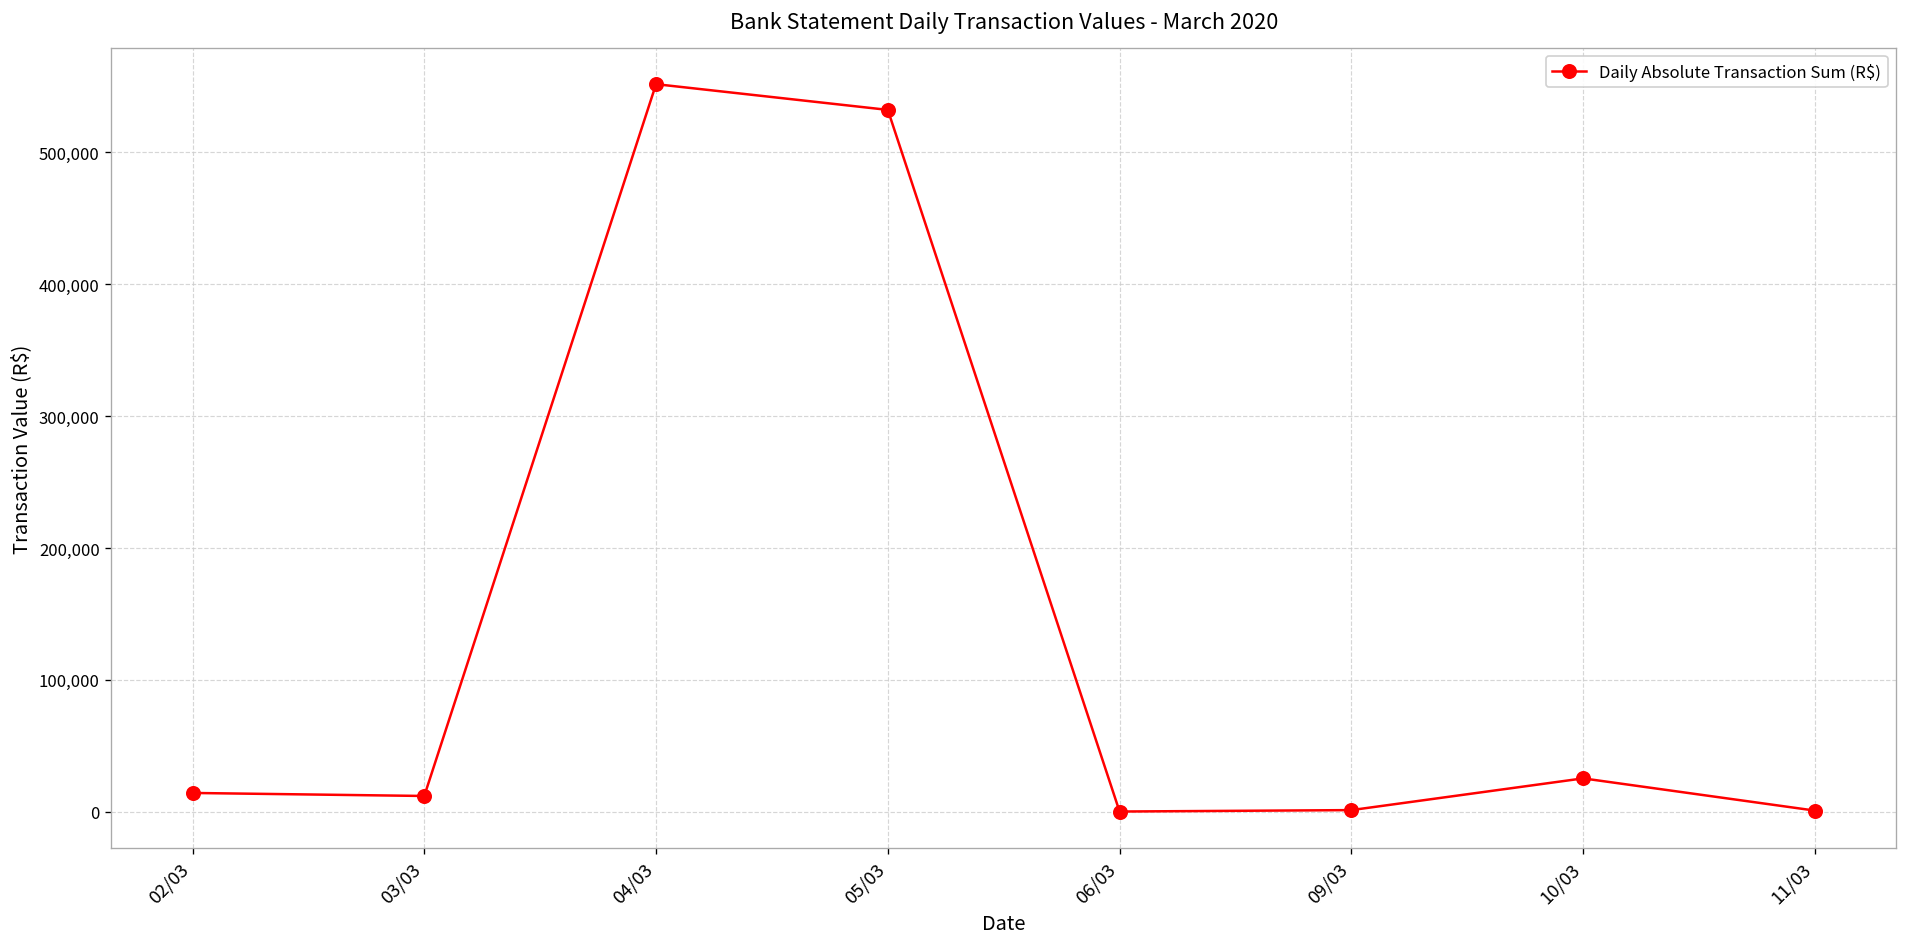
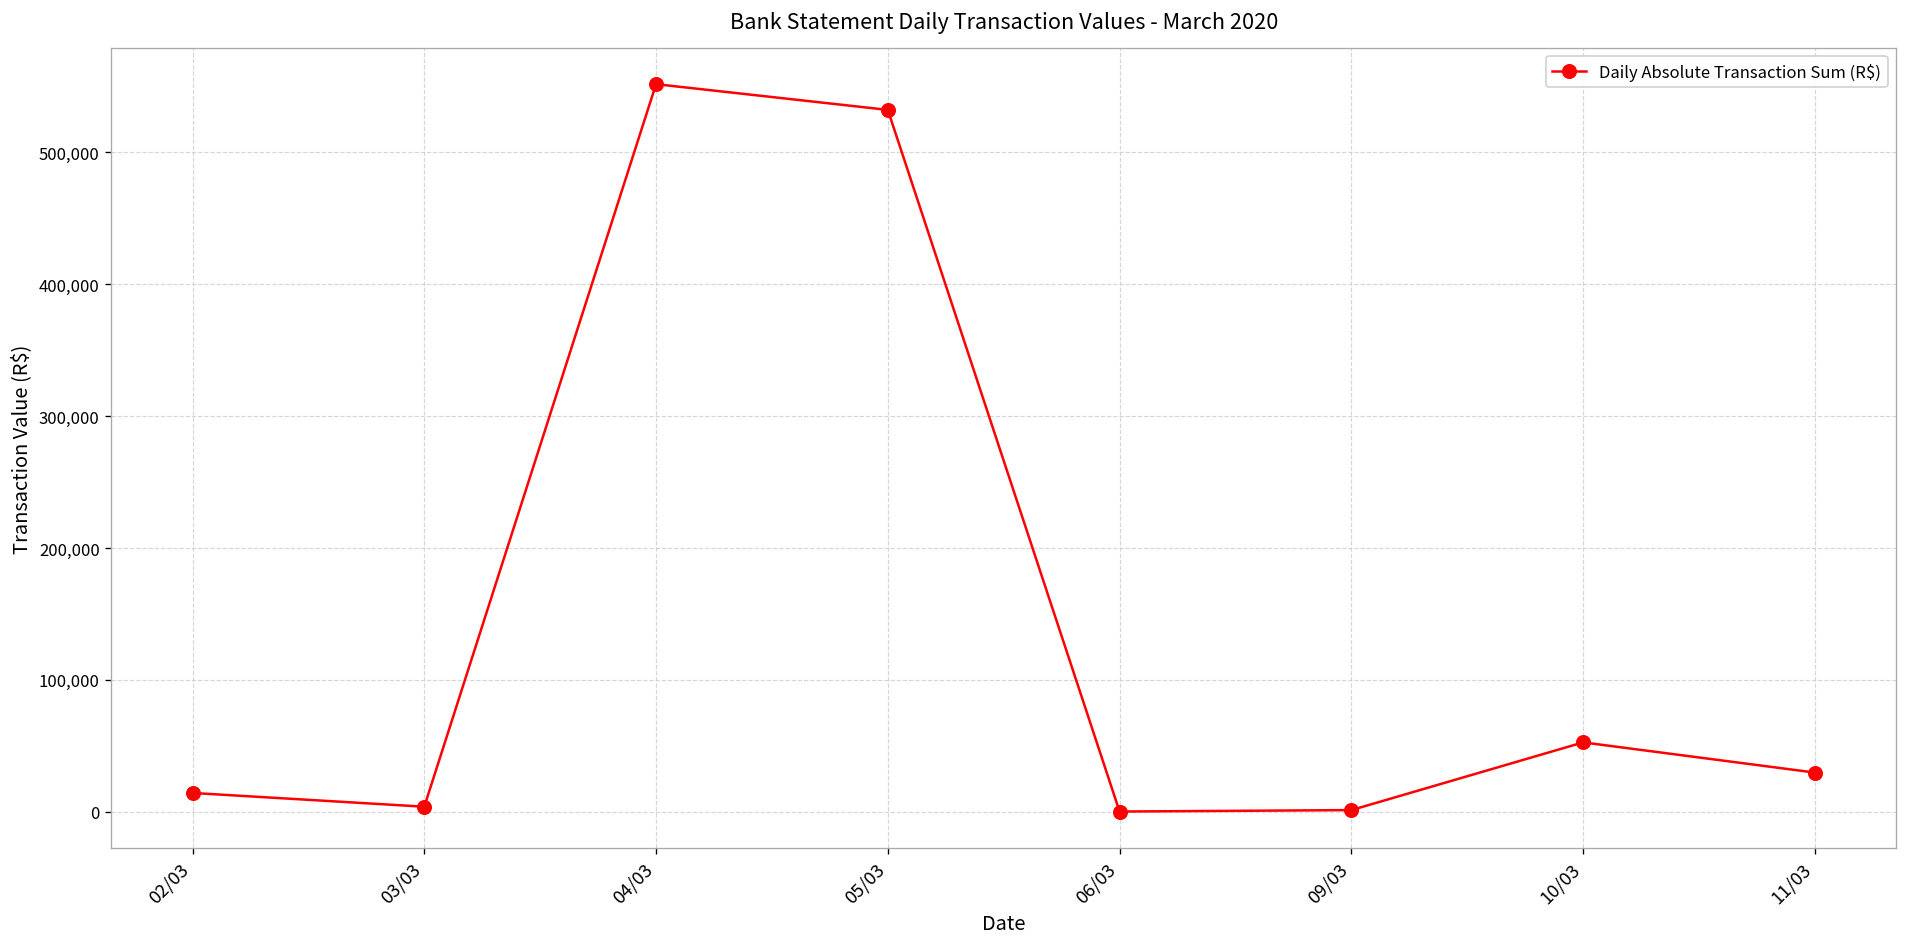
  {
    "02/03": "14,000",
-   "03/03": "12,000",
+   "03/03": "4,000",
    "04/03": "552,000",
    "05/03": "532,000",
    "06/03": "0",
    "09/03": "1,000",
-   "10/03": "25,000",
-   "11/03": "1,000"
+   "10/03": "53,000",
+   "11/03": "30,000"
  }
